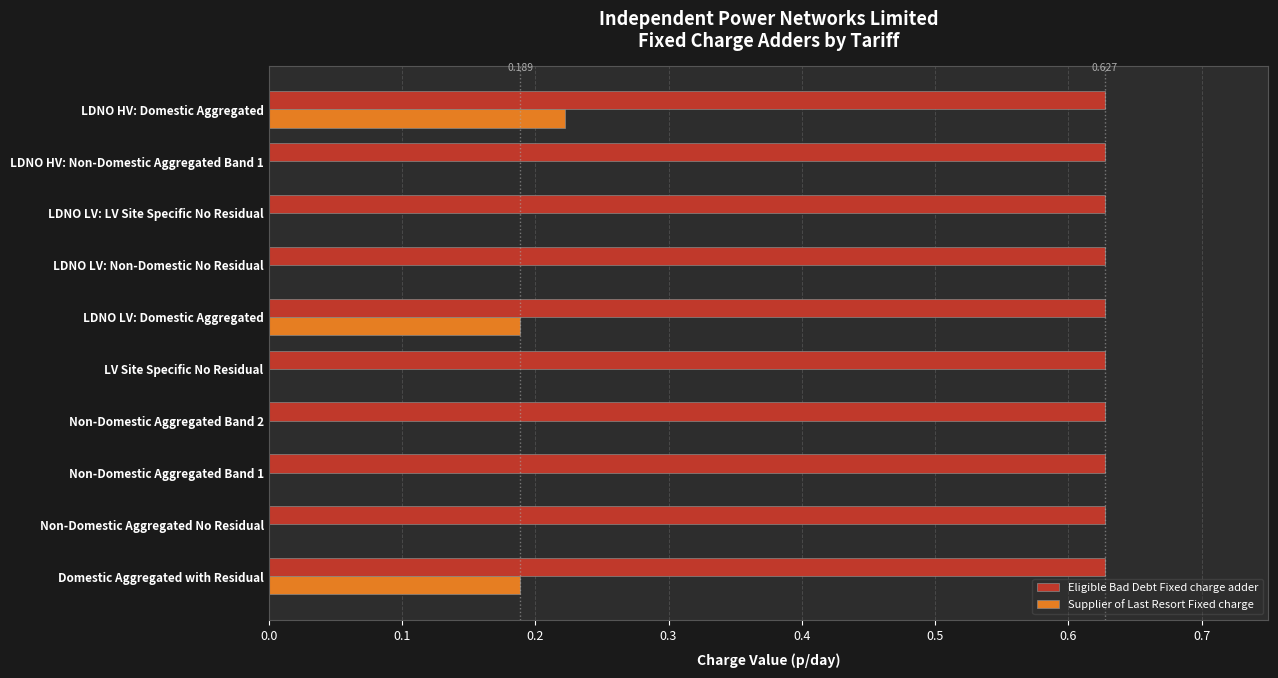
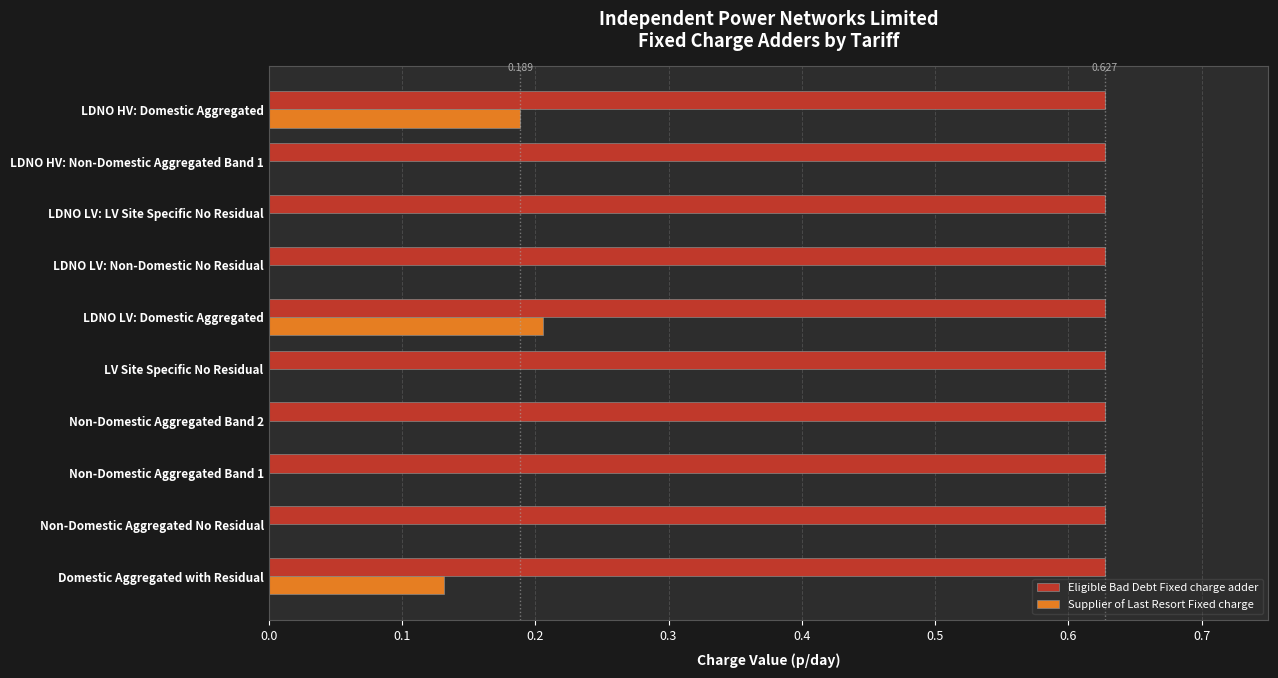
  {
    "Eligible Bad Debt Fixed charge adder": {
      "LDNO HV: Non-Domestic Aggregated Band 1": 0.627,
      "LDNO LV: LV Site Specific No Residual": 0.627,
      "LDNO LV: Non-Domestic No Residual": 0.627,
      "LDNO LV: Domestic Aggregated": 0.627,
      "LV Site Specific No Residual": 0.627,
      "Non-Domestic Aggregated Band 2": 0.627,
      "Non-Domestic Aggregated Band 1": 0.627,
      "Non-Domestic Aggregated No Residual": 0.627,
      "Domestic Aggregated with Residual": 0.627
    },
    "Supplier of Last Resort Fixed charge": {
-     "LDNO HV: Domestic Aggregated": 0.222,
+     "LDNO HV: Domestic Aggregated": 0.189,
      "LDNO HV: Non-Domestic Aggregated Band 1": 0.000,
      "LDNO LV: LV Site Specific No Residual": 0.000,
      "LDNO LV: Non-Domestic No Residual": 0.000,
-     "LDNO LV: Domestic Aggregated": 0.189,
+     "LDNO LV: Domestic Aggregated": 0.206,
      "LV Site Specific No Residual": 0.000,
      "Non-Domestic Aggregated Band 2": 0.000,
      "Non-Domestic Aggregated Band 1": 0.000,
      "Non-Domestic Aggregated No Residual": 0.000,
-     "Domestic Aggregated with Residual": 0.189
+     "Domestic Aggregated with Residual": 0.132
    }
  }
